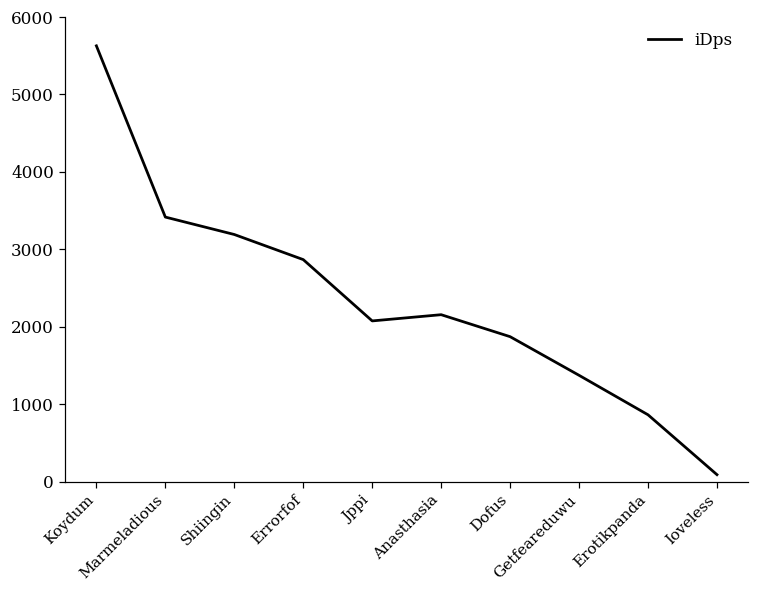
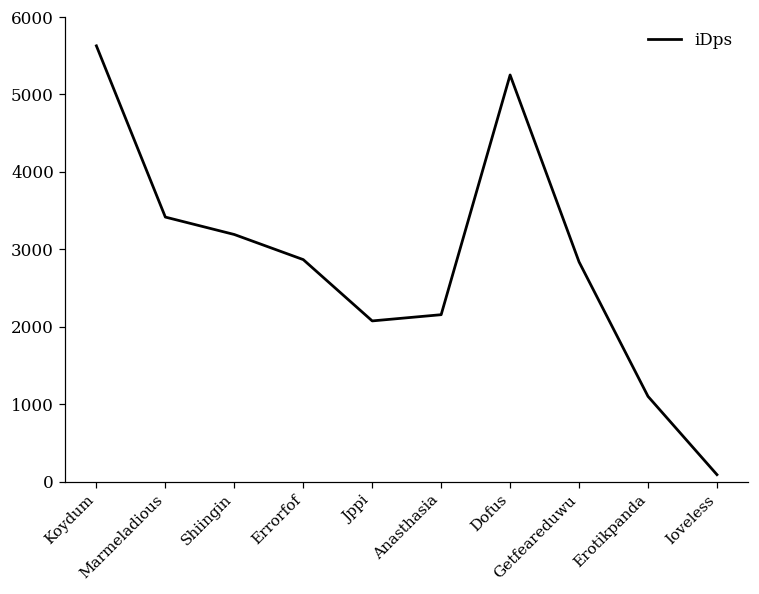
  {
    "Koydum": 5600,
    "Marmeladious": 3400,
    "Shiingin": 3200,
    "Errorfof": 2900,
    "Jppi": 2100,
    "Anasthasia": 2200,
-   "Dofus": 1900,
-   "Getfeareduwu": 1400,
-   "Erotikpanda": 900,
+   "Dofus": 5300,
+   "Getfeareduwu": 2800,
+   "Erotikpanda": 1100,
    "Ioveless": 100
  }
